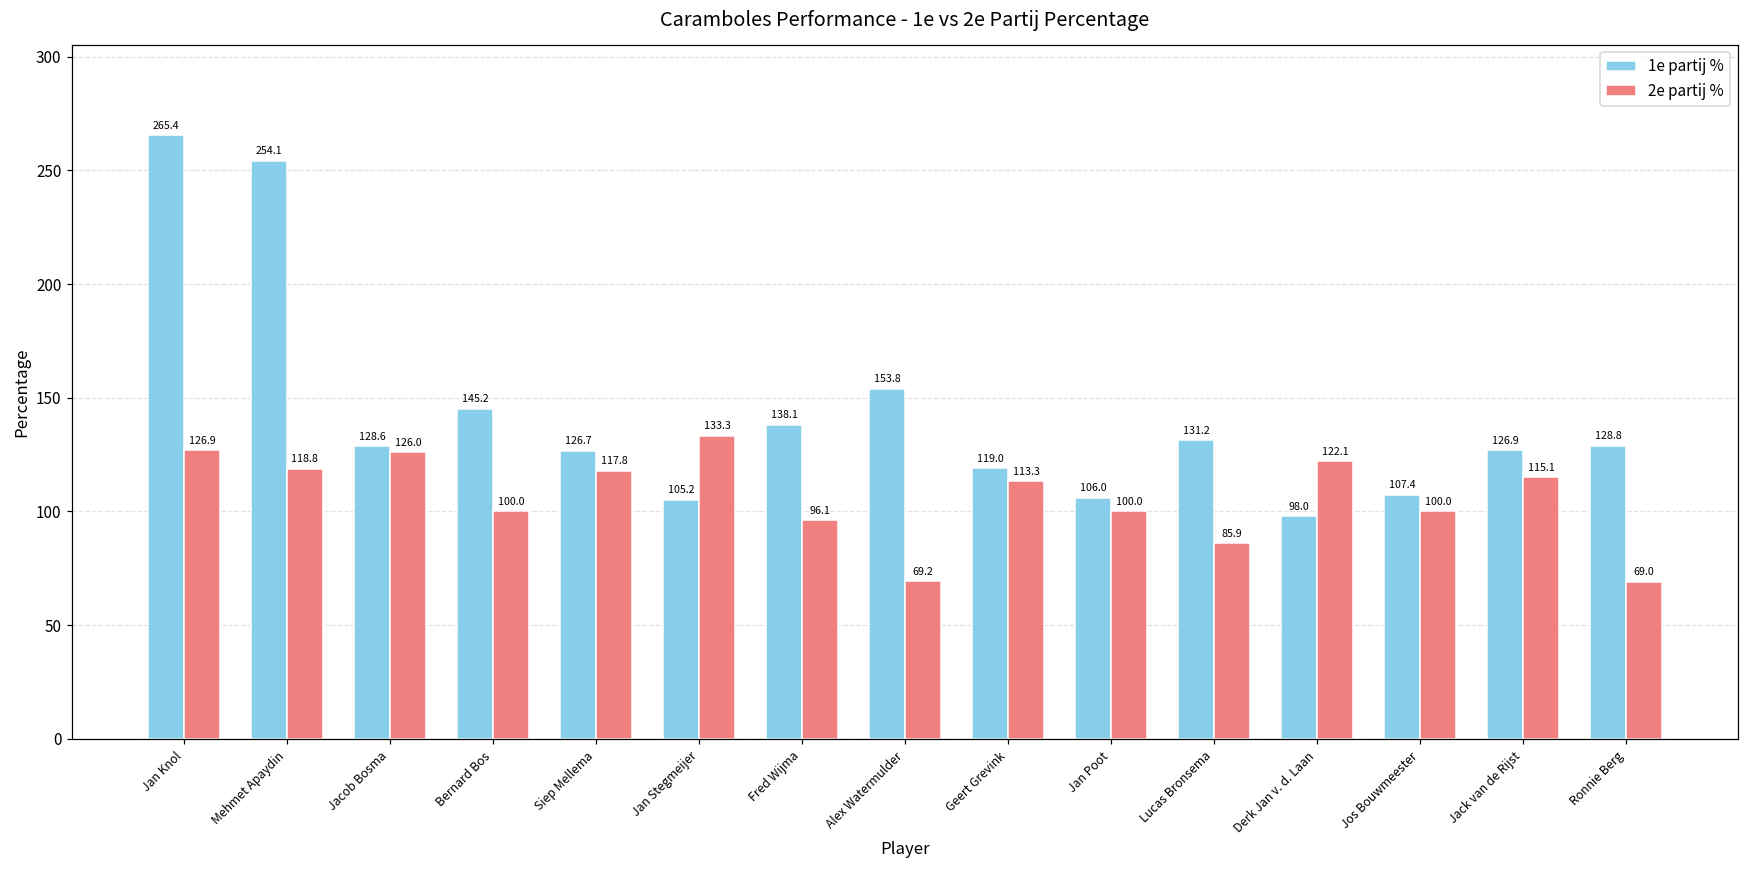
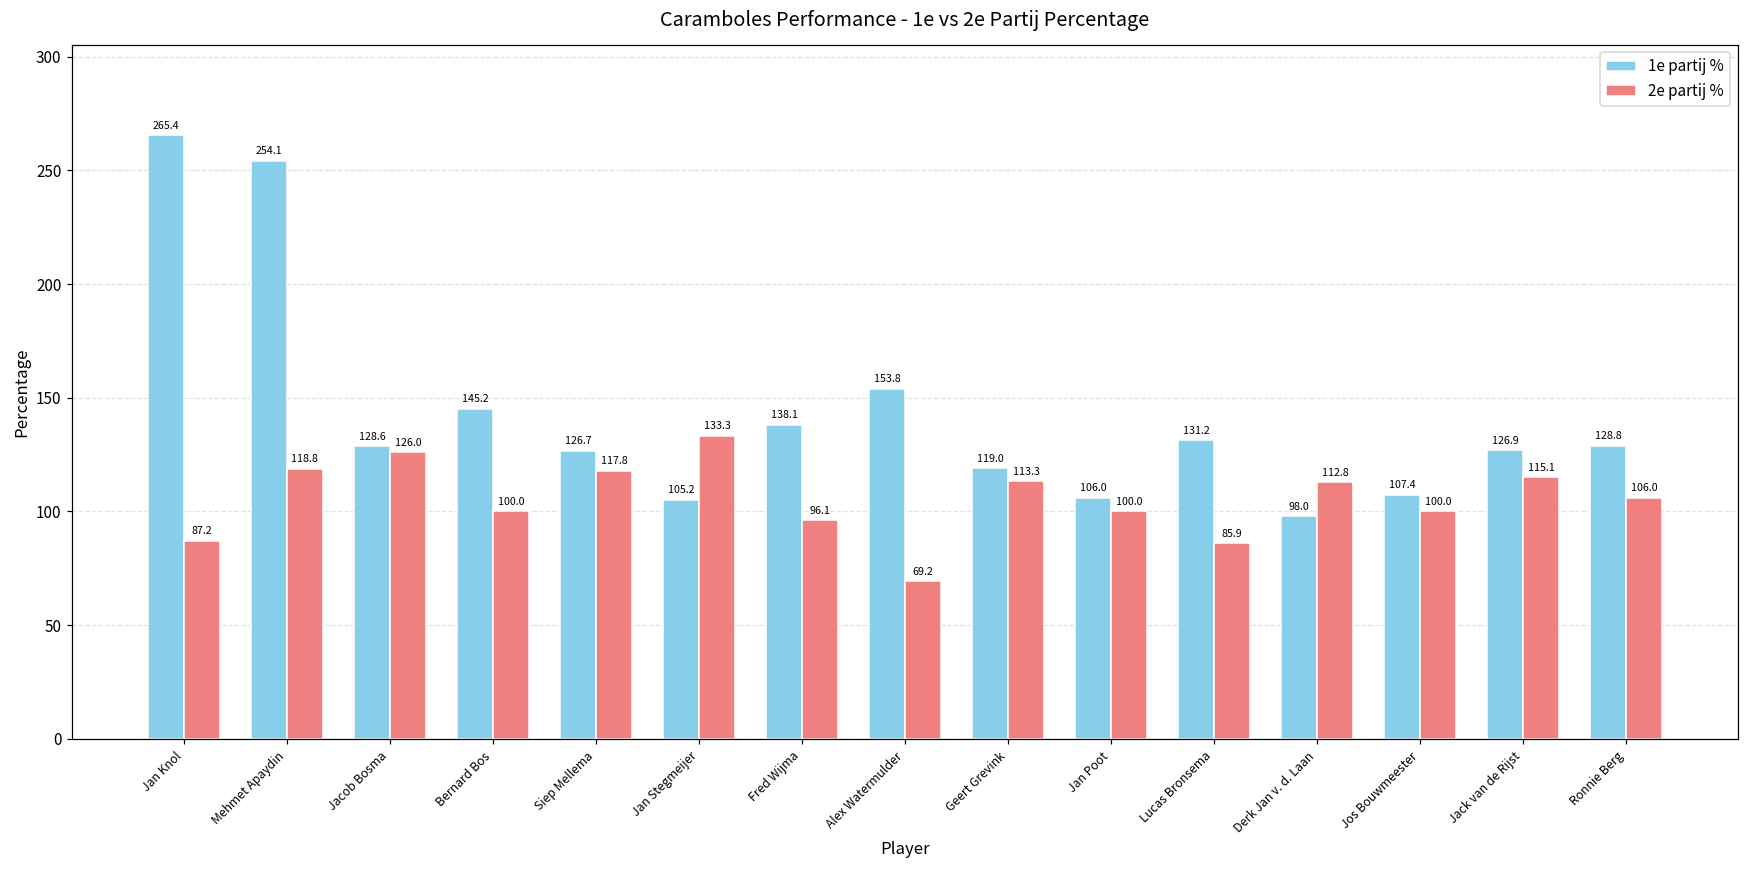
  {
    "1e partij %": {
      "Jan Knol": 265.4,
      "Mehmet Apaydin": 254.1,
      "Jacob Bosma": 128.6,
      "Bernard Bos": 145.2,
      "Siep Mellema": 126.7,
      "Jan Stegmeijer": 105.2,
      "Fred Wijma": 138.1,
      "Alex Watermulder": 153.8,
      "Geert Grevink": 119.0,
      "Jan Poot": 106.0,
      "Lucas Bronsema": 131.2,
      "Derk Jan v. d. Laan": 98.0,
      "Jos Bouwmeester": 107.4,
      "Jack van de Rijst": 126.9,
      "Ronnie Berg": 128.8
    },
    "2e partij %": {
-     "Jan Knol": 126.9,
+     "Jan Knol": 87.2,
      "Mehmet Apaydin": 118.8,
      "Jacob Bosma": 126.0,
      "Bernard Bos": 100.0,
      "Siep Mellema": 117.8,
      "Jan Stegmeijer": 133.3,
      "Fred Wijma": 96.1,
      "Alex Watermulder": 69.2,
      "Geert Grevink": 113.3,
      "Jan Poot": 100.0,
      "Lucas Bronsema": 85.9,
-     "Derk Jan v. d. Laan": 122.1,
+     "Derk Jan v. d. Laan": 112.8,
      "Jos Bouwmeester": 100.0,
      "Jack van de Rijst": 115.1,
-     "Ronnie Berg": 69.0
+     "Ronnie Berg": 106.0
    }
  }
